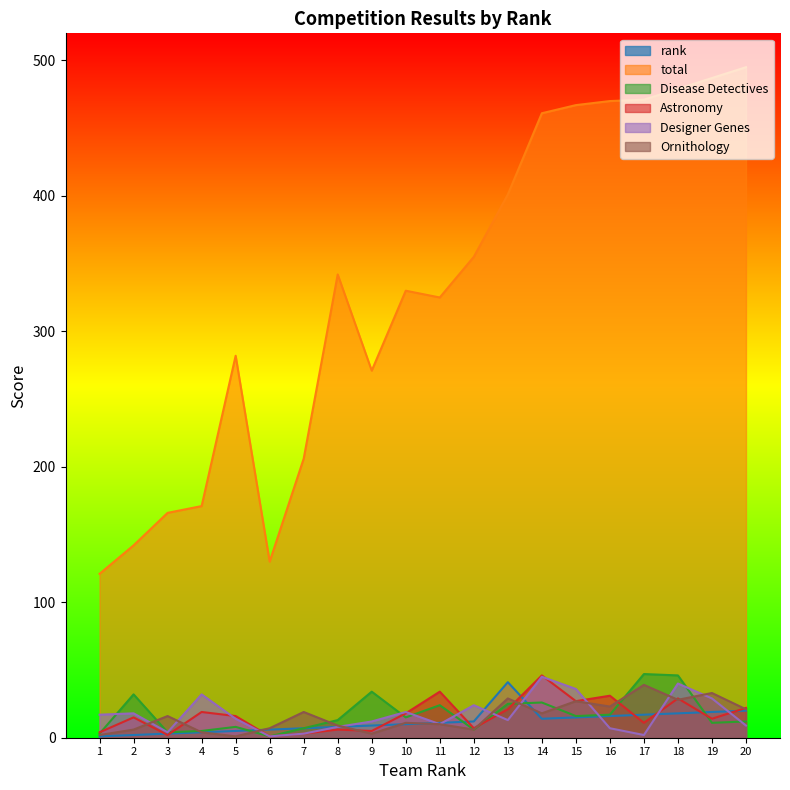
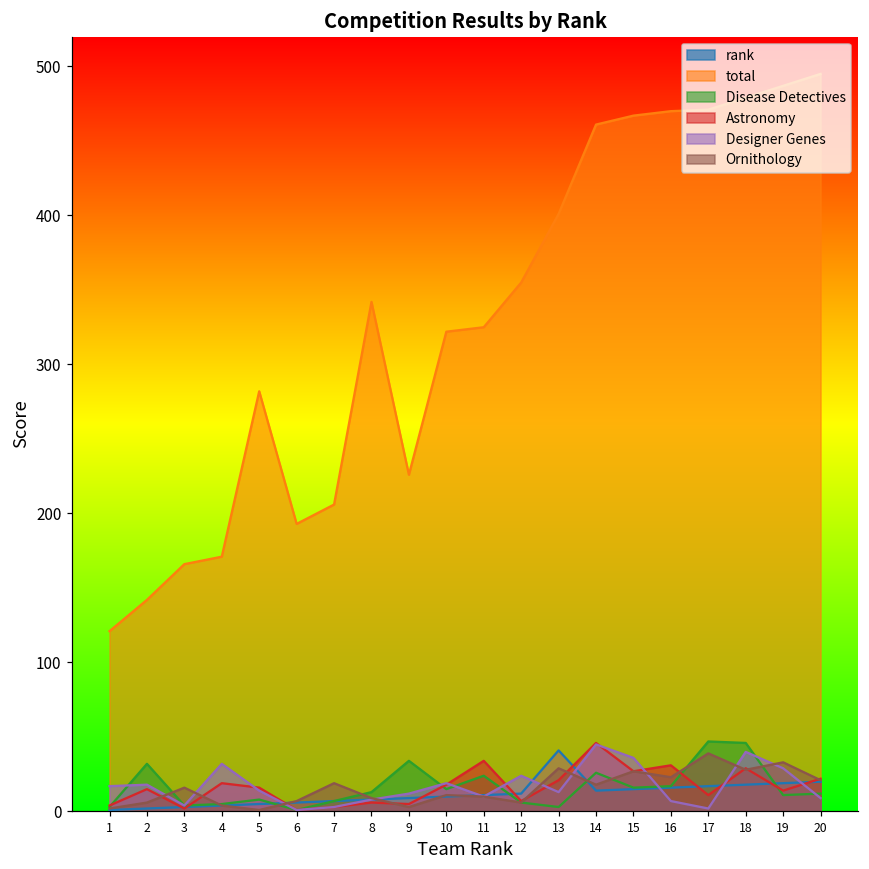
  {
    "rank": {
      "2": 2,
      "5": 5,
      "9": 9,
      "12": 12,
      "13": 41,
      "14": 14,
      "17": 17,
      "18": 18,
      "19": 19
    },
    "total": {
      "1": 121,
      "2": 142,
      "3": 166,
      "4": 171,
      "5": 282,
-     "6": 130,
+     "6": 193,
      "7": 206,
      "8": 342,
-     "9": 271,
-     "10": 330,
+     "9": 226,
+     "10": 322,
      "11": 325,
      "12": 355,
      "13": 401,
      "14": 461,
      "15": 467,
      "16": 470
    },
    "Disease Detectives": {
      "2": 32,
      "5": 8,
      "8": 13,
      "9": 34,
      "10": 15,
      "11": 24,
-     "13": 25,
+     "13": 3,
      "14": 26,
      "17": 47,
      "18": 46,
      "19": 11,
      "20": 12
    },
    "Astronomy": {
      "2": 15,
      "4": 19,
      "5": 16,
      "8": 6,
      "9": 5,
      "11": 34,
      "13": 21,
      "16": 31,
      "17": 11,
      "19": 14
    },
    "Designer Genes": {
      "1": 17,
      "2": 18,
      "4": 32,
      "5": 14,
      "9": 12,
      "12": 24,
      "13": 13,
      "15": 36,
      "16": 7,
      "17": 2,
      "18": 40,
      "19": 29,
      "20": 9
    },
    "Ornithology": {
      "2": 6,
      "3": 16,
      "5": 1,
      "7": 19,
      "9": 3,
      "13": 29,
      "14": 18,
      "16": 23,
      "17": 39,
      "19": 33
    }
  }
